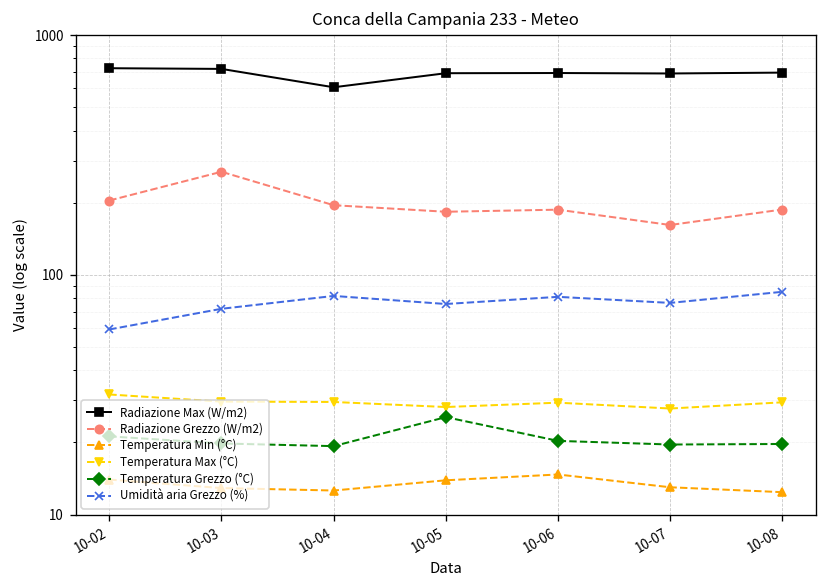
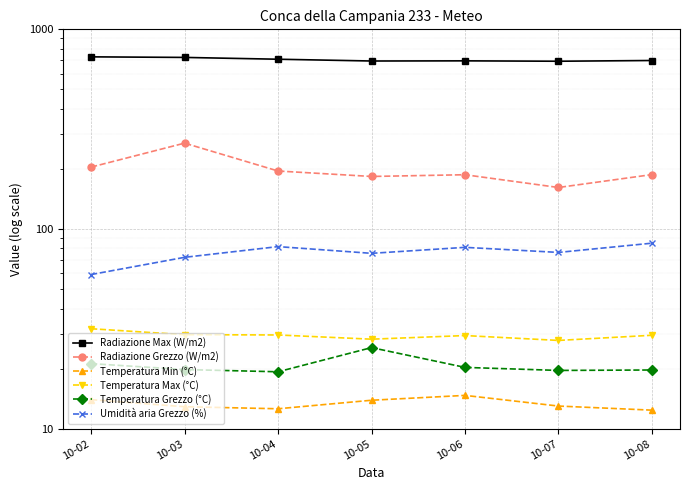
  {
    "Radiazione Max (W/m2)": {
      "10-02": 730,
      "10-03": 720,
-     "10-04": 610,
+     "10-04": 710,
      "10-05": 690,
      "10-06": 700,
      "10-07": 690,
      "10-08": 700
    },
    "Radiazione Grezzo (W/m2)": {
      "10-02": 200,
      "10-03": 270,
      "10-04": 200,
      "10-05": 180,
      "10-06": 190,
      "10-07": 160,
      "10-08": 190
    },
    "Temperatura Grezzo (°C)": {
      "10-04": 19,
      "10-05": 26,
      "10-06": 20,
      "10-07": 20,
      "10-08": 20
    },
    "Umidità aria Grezzo (%)": {
      "10-02": 59,
      "10-03": 72,
      "10-04": 82,
      "10-05": 76,
      "10-06": 81,
      "10-07": 76,
      "10-08": 85
    }
  }
